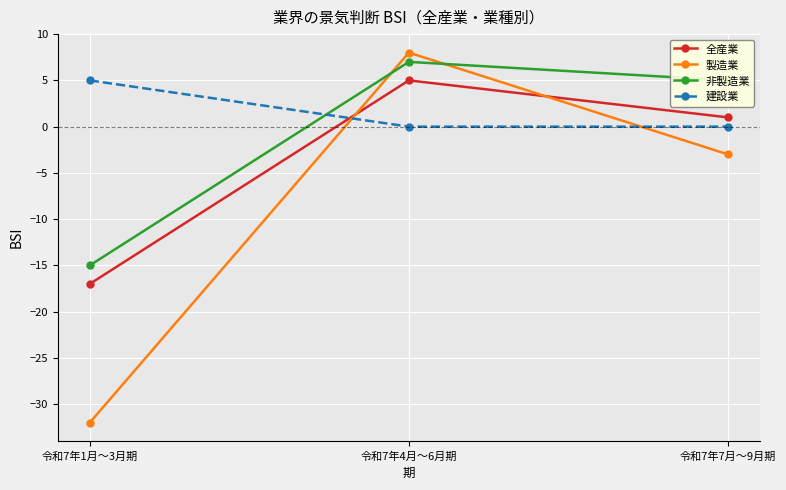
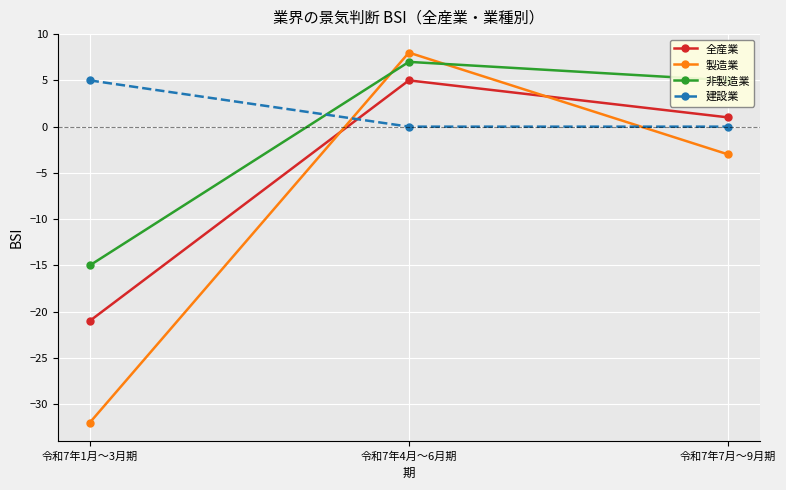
  {
    "全産業": {
-     "令和7年1月～3月期": -17,
+     "令和7年1月～3月期": -21,
      "令和7年4月～6月期": 5,
      "令和7年7月～9月期": 1
    },
    "製造業": {
      "令和7年1月～3月期": -32,
      "令和7年4月～6月期": 8,
      "令和7年7月～9月期": -3
    },
    "非製造業": {
      "令和7年1月～3月期": -15,
      "令和7年4月～6月期": 7
    },
    "建設業": {
      "令和7年1月～3月期": 5,
      "令和7年4月～6月期": 0,
      "令和7年7月～9月期": 0
    }
  }
